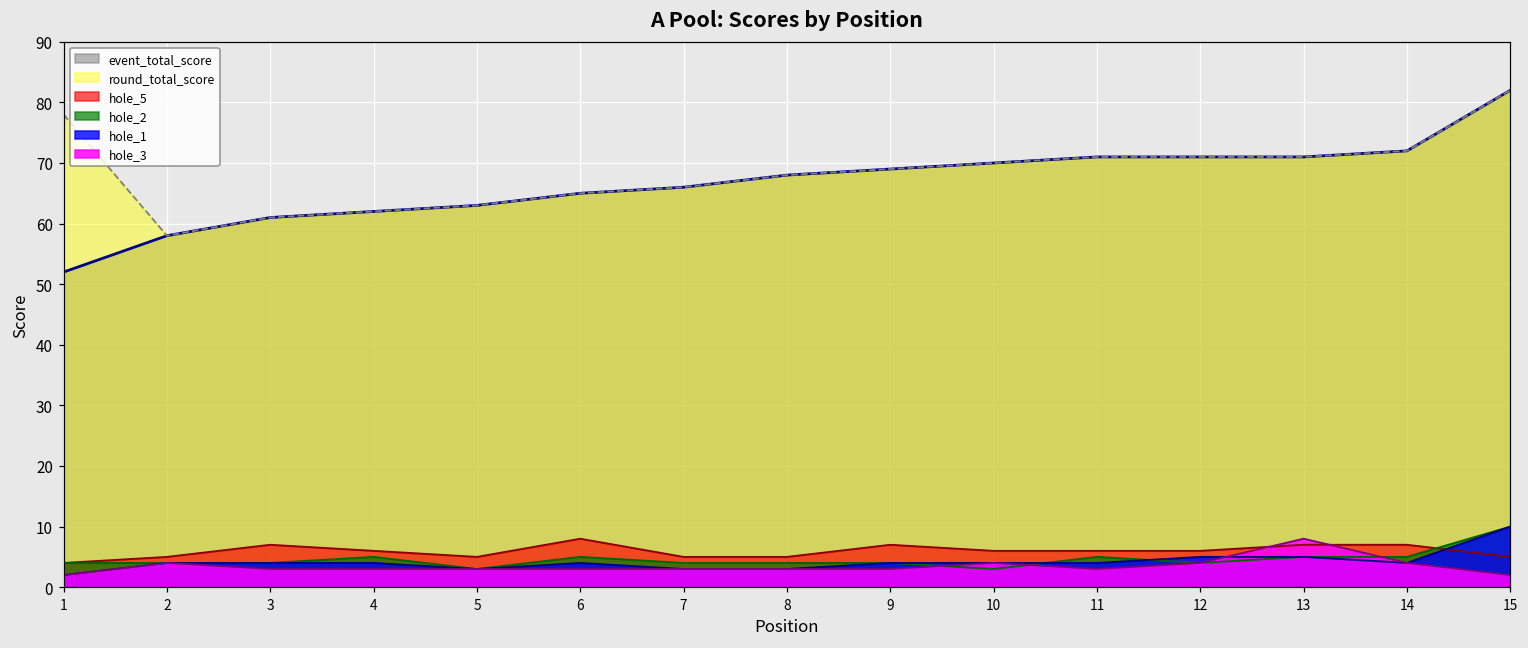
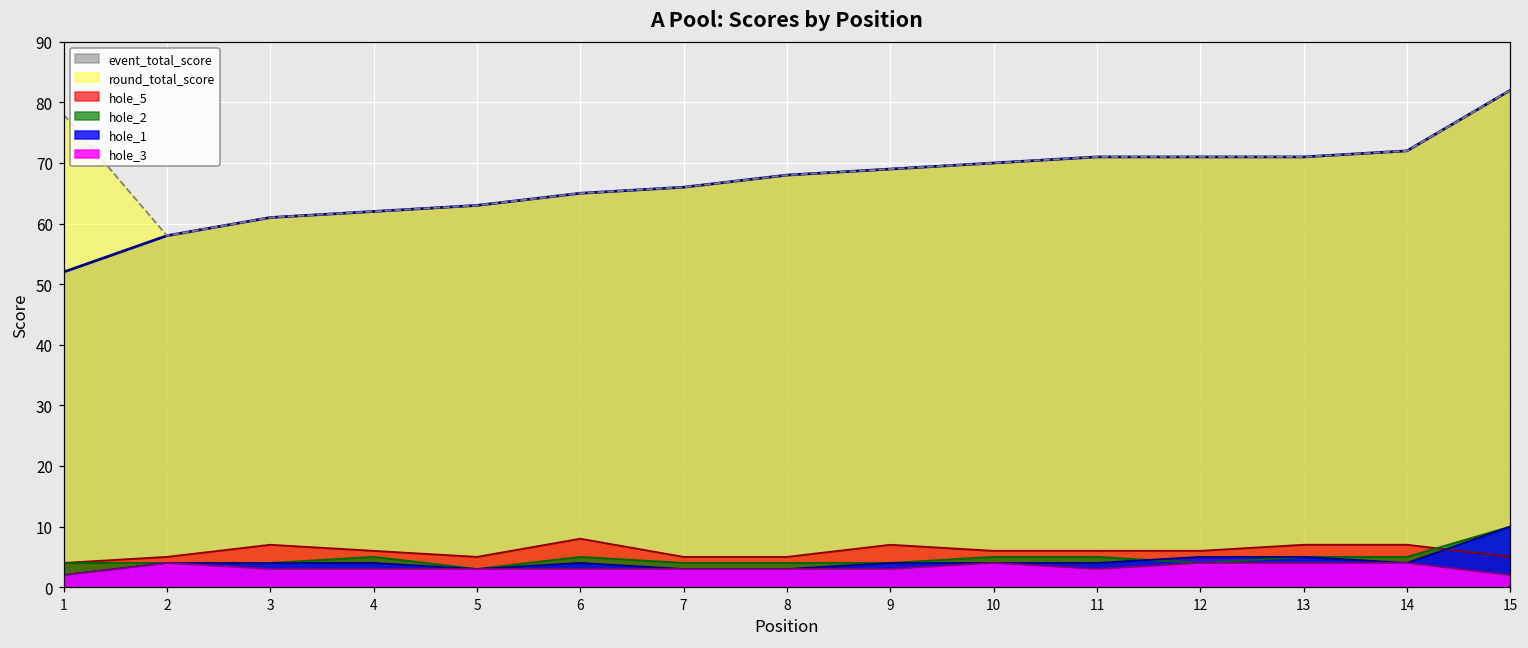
  {
    "event_total_score": {
      "1": 52
    },
    "round_total_score": {
      "1": 78
    },
    "hole_5": {
      "2": 5,
      "3": 7,
      "4": 6,
      "5": 5,
      "6": 8,
      "7": 5,
      "8": 5,
      "9": 7,
      "10": 6,
      "11": 6,
      "12": 6,
      "13": 7,
      "14": 7,
      "15": 5
    },
    "hole_2": {
      "4": 5,
      "6": 5,
      "7": 4,
      "8": 4,
-     "10": 3,
+     "10": 5,
      "11": 5,
      "14": 5
    },
    "hole_1": {
      "4": 4,
      "6": 4,
      "11": 4,
      "12": 5
    },
    "hole_3": {
      "3": 3,
      "4": 3,
      "6": 3,
      "9": 3,
      "11": 3,
-     "13": 8,
+     "13": 4,
      "15": 2
    }
  }
